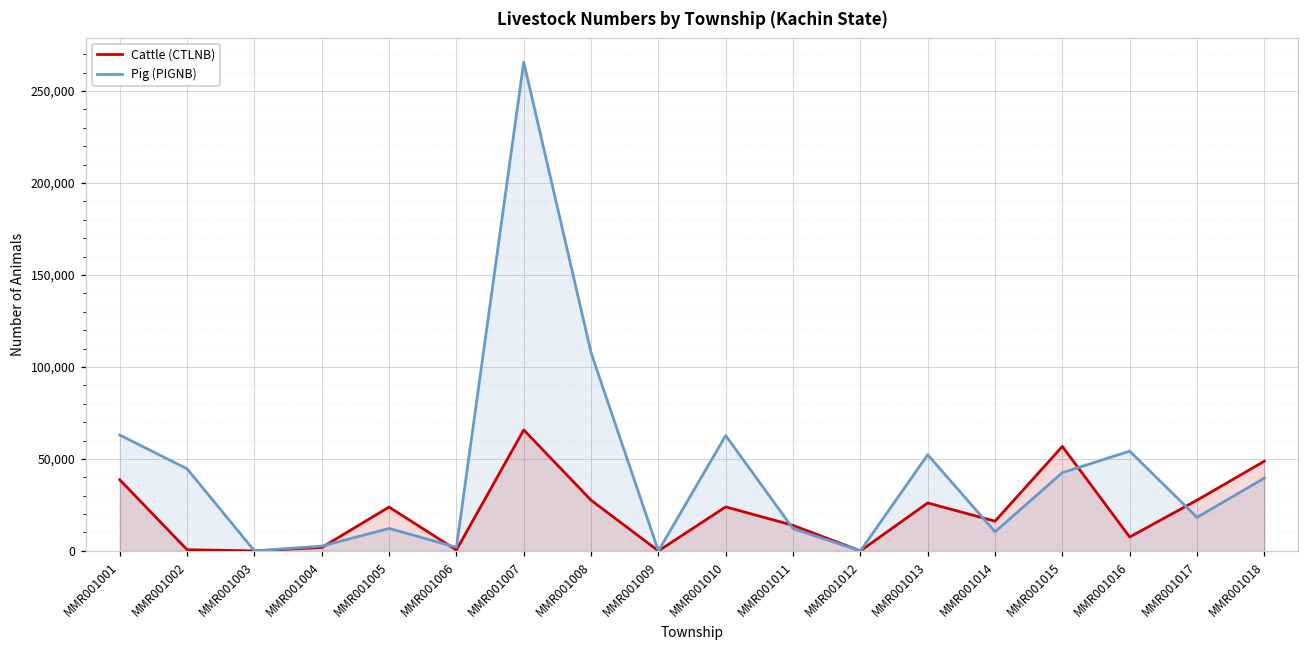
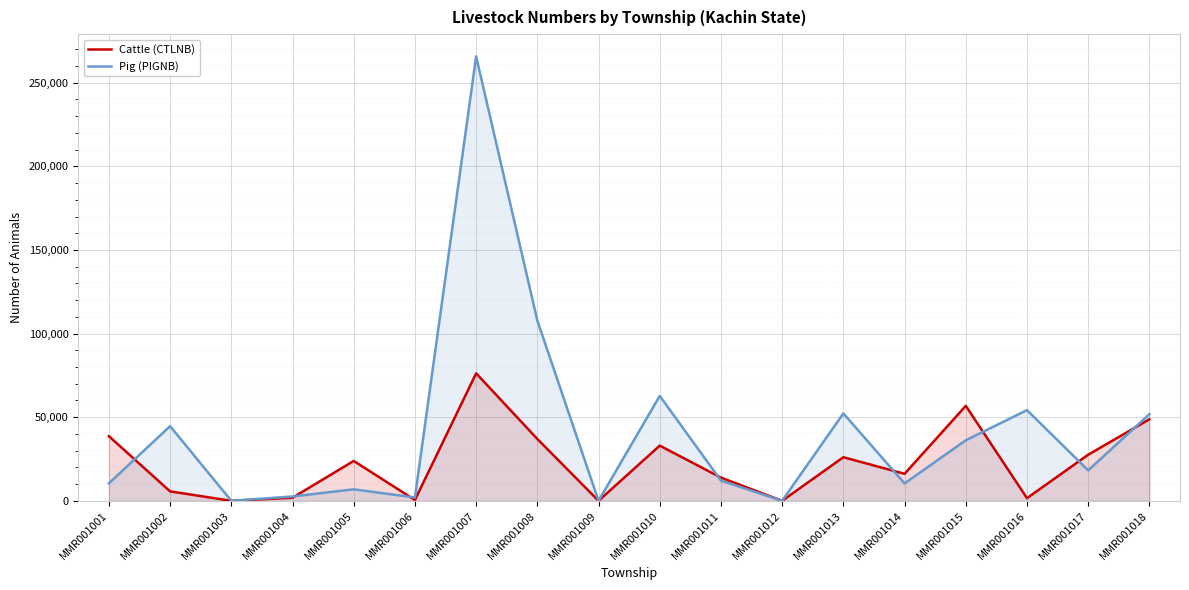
  {
    "Cattle (CTLNB)": {
      "MMR001001": "39,000",
-     "MMR001002": "1,000",
+     "MMR001002": "6,000",
      "MMR001005": "24,000",
-     "MMR001007": "66,000",
-     "MMR001008": "28,000",
-     "MMR001010": "24,000",
+     "MMR001007": "76,000",
+     "MMR001008": "37,000",
+     "MMR001010": "33,000",
      "MMR001011": "14,000",
      "MMR001013": "26,000",
      "MMR001014": "16,000",
      "MMR001015": "57,000",
-     "MMR001016": "8,000",
+     "MMR001016": "2,000",
      "MMR001017": "28,000",
      "MMR001018": "49,000"
    },
    "Pig (PIGNB)": {
-     "MMR001001": "63,000",
+     "MMR001001": "10,000",
      "MMR001002": "45,000",
-     "MMR001005": "12,000",
+     "MMR001005": "7,000",
      "MMR001007": "266,000",
      "MMR001008": "108,000",
      "MMR001010": "63,000",
      "MMR001011": "12,000",
      "MMR001013": "52,000",
      "MMR001014": "10,000",
-     "MMR001015": "43,000",
+     "MMR001015": "36,000",
      "MMR001016": "54,000",
      "MMR001017": "18,000",
-     "MMR001018": "40,000"
+     "MMR001018": "52,000"
    }
  }
